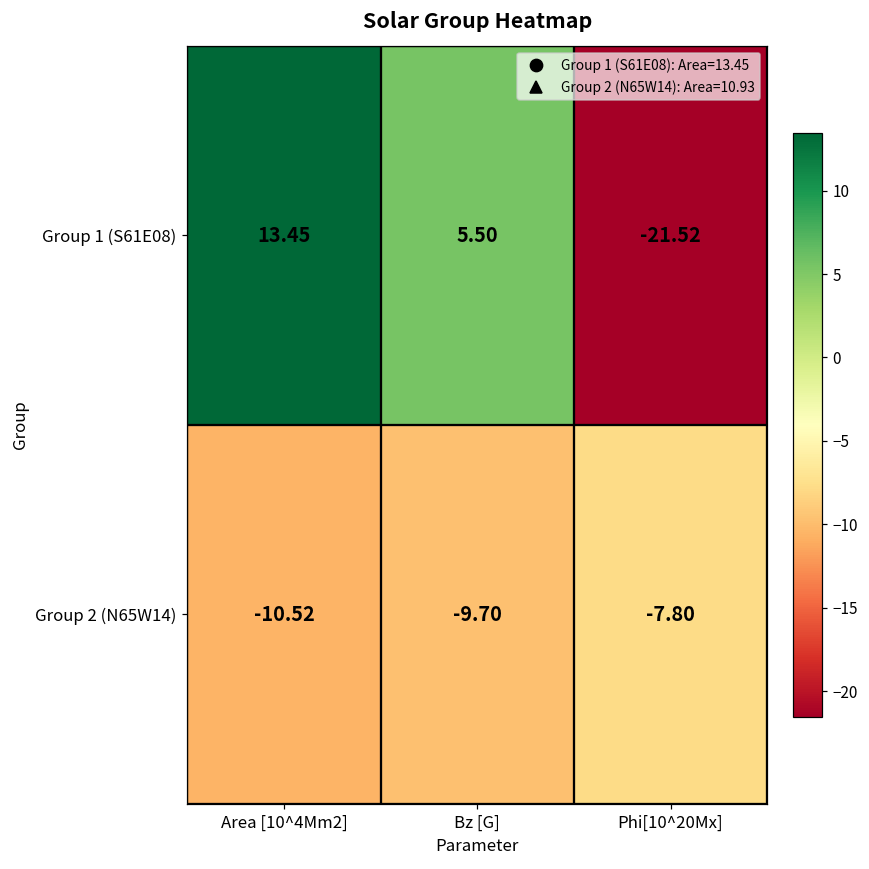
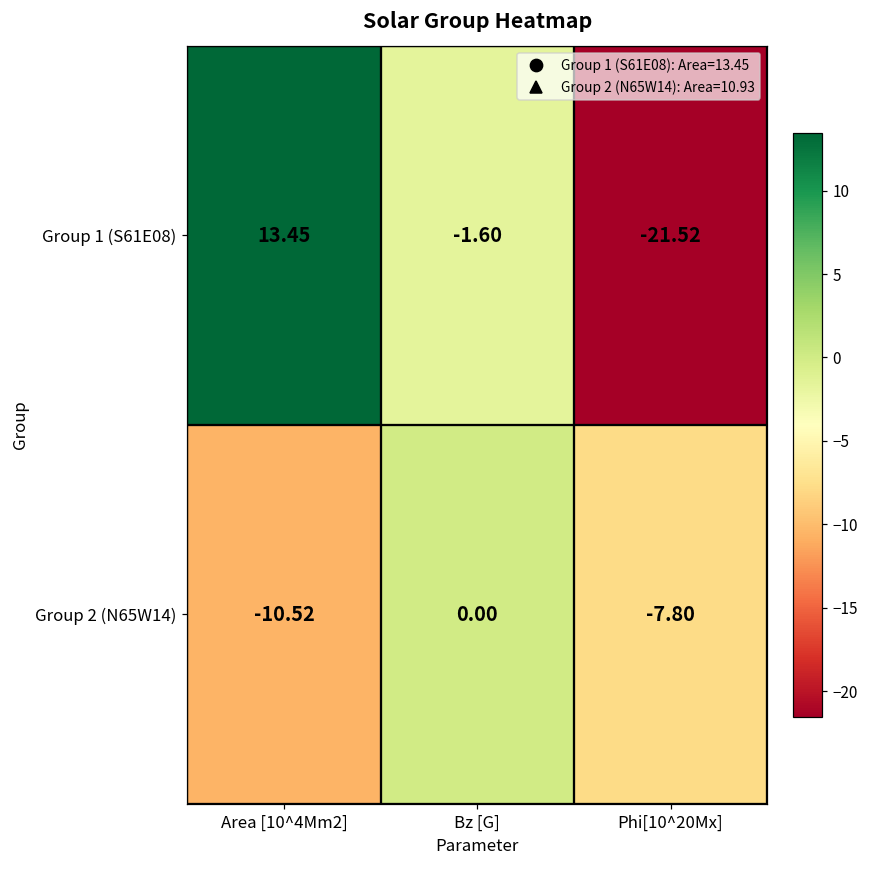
  {
    "Group 1 (S61E08)": {
      "Area [10^4Mm2]": 13.45,
-     "Bz [G]": 5.50,
+     "Bz [G]": -1.60,
      "Phi[10^20Mx]": -21.52
    },
    "Group 2 (N65W14)": {
      "Area [10^4Mm2]": -10.52,
-     "Bz [G]": -9.70,
+     "Bz [G]": 0.00,
      "Phi[10^20Mx]": -7.80
    }
  }
